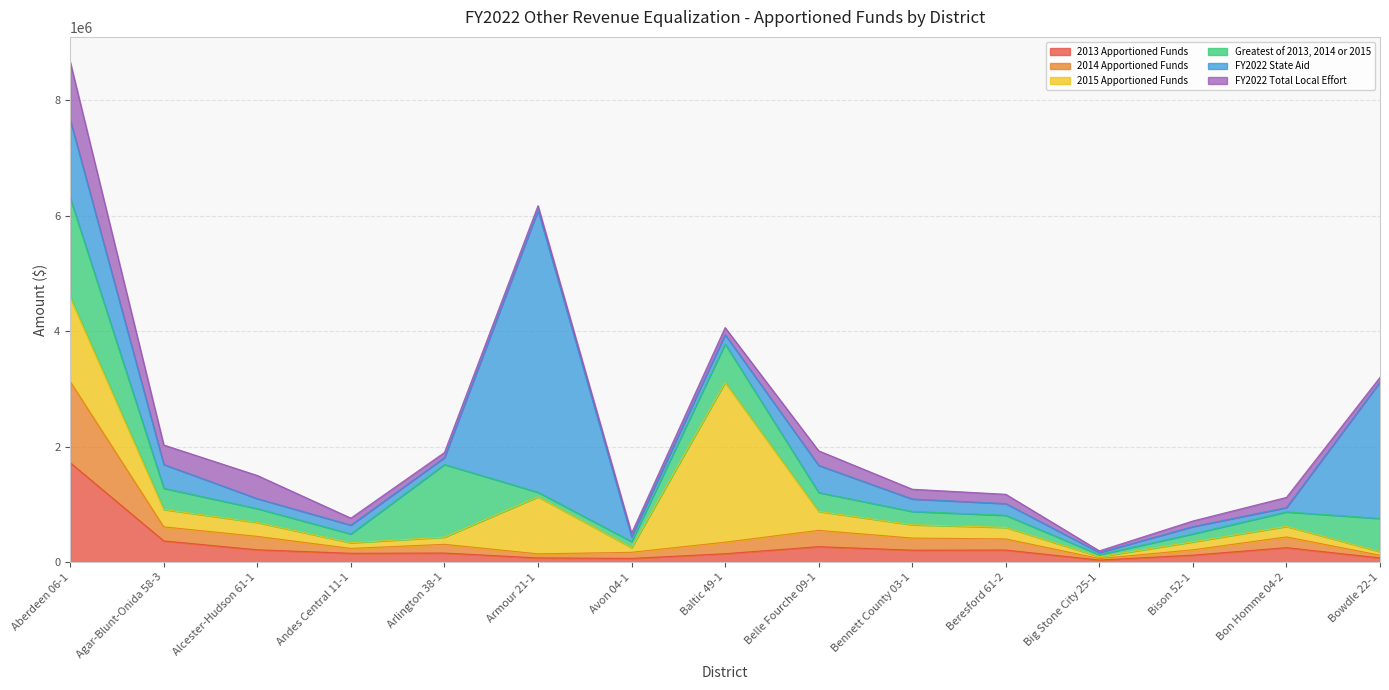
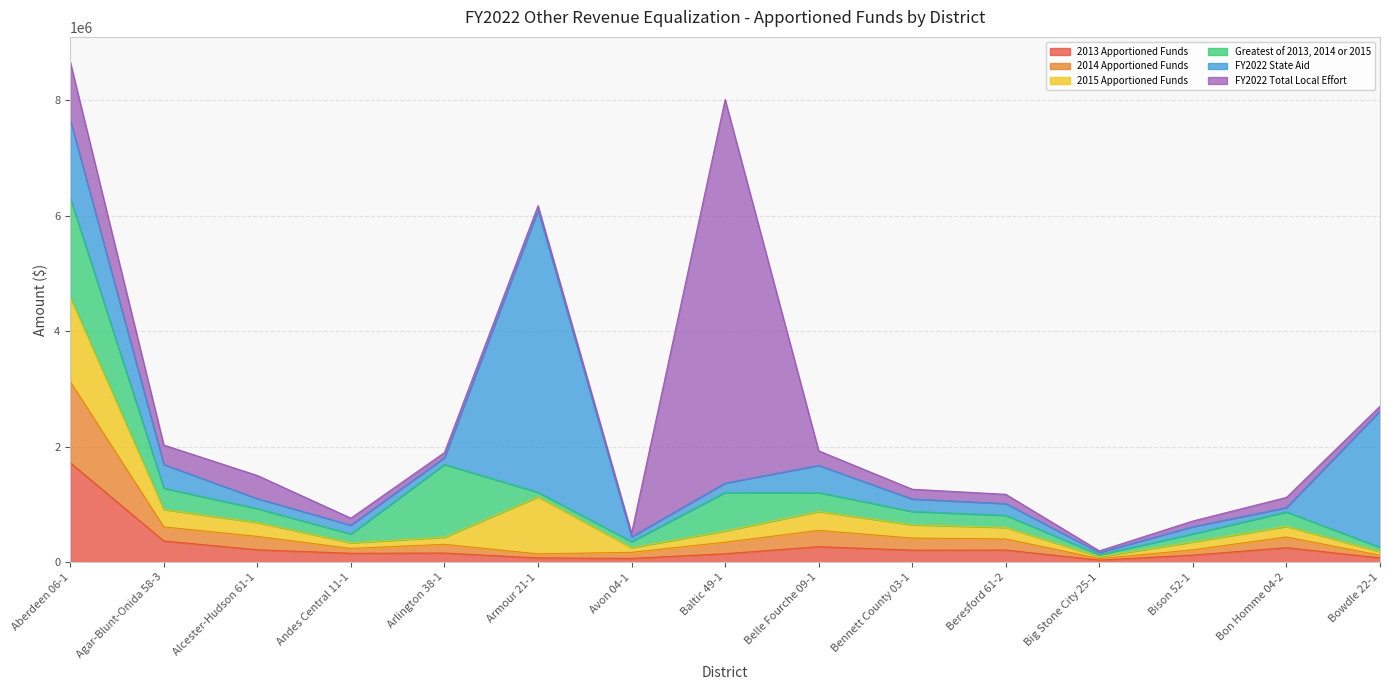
  {
    "2015 Apportioned Funds": {
      "Aberdeen 06-1": 1500000,
      "Agar-Blunt-Onida 58-3": 300000,
      "Alcester-Hudson 61-1": 200000,
      "Andes Central 11-1": 100000,
      "Arlington 38-1": 100000,
      "Armour 21-1": 1000000,
      "Avon 04-1": 100000,
-     "Baltic 49-1": 2800000,
+     "Baltic 49-1": 200000,
      "Belle Fourche 09-1": 300000,
      "Bennett County 03-1": 200000,
      "Beresford 61-2": 200000,
      "Bison 52-1": 100000,
      "Bon Homme 04-2": 200000,
      "Bowdle 22-1": 100000
    },
    "Greatest of 2013, 2014 or 2015": {
      "Aberdeen 06-1": 1700000,
      "Agar-Blunt-Onida 58-3": 400000,
      "Alcester-Hudson 61-1": 200000,
      "Andes Central 11-1": 200000,
      "Arlington 38-1": 1300000,
      "Armour 21-1": 100000,
      "Avon 04-1": 100000,
      "Baltic 49-1": 700000,
      "Belle Fourche 09-1": 300000,
      "Bennett County 03-1": 200000,
      "Beresford 61-2": 200000,
      "Bison 52-1": 100000,
      "Bon Homme 04-2": 300000,
-     "Bowdle 22-1": 600000
+     "Bowdle 22-1": 100000
    },
    "FY2022 State Aid": {
      "Aberdeen 06-1": 1400000,
      "Agar-Blunt-Onida 58-3": 400000,
      "Alcester-Hudson 61-1": 200000,
      "Andes Central 11-1": 200000,
      "Arlington 38-1": 100000,
      "Armour 21-1": 4900000,
      "Avon 04-1": 100000,
      "Baltic 49-1": 200000,
      "Belle Fourche 09-1": 500000,
      "Bennett County 03-1": 200000,
      "Beresford 61-2": 200000,
      "Bison 52-1": 100000,
      "Bon Homme 04-2": 100000,
      "Bowdle 22-1": 2400000
    },
    "FY2022 Total Local Effort": {
      "Aberdeen 06-1": 1000000,
      "Agar-Blunt-Onida 58-3": 300000,
      "Alcester-Hudson 61-1": 400000,
      "Andes Central 11-1": 100000,
      "Arlington 38-1": 100000,
      "Armour 21-1": 100000,
      "Avon 04-1": 100000,
-     "Baltic 49-1": 100000,
+     "Baltic 49-1": 6600000,
      "Belle Fourche 09-1": 300000,
      "Bennett County 03-1": 200000,
      "Beresford 61-2": 200000,
      "Bison 52-1": 100000,
      "Bon Homme 04-2": 200000,
      "Bowdle 22-1": 100000
    }
  }
